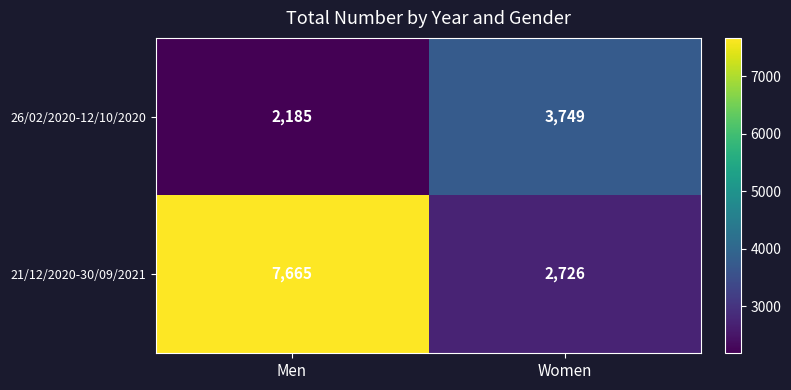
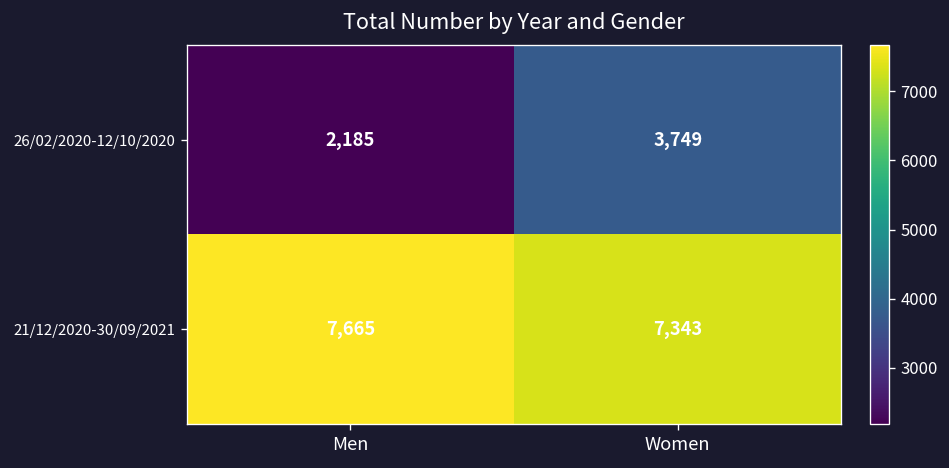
  {
    "26/02/2020-12/10/2020": {
      "Men": "2,185",
      "Women": "3,749"
    },
    "21/12/2020-30/09/2021": {
      "Men": "7,665",
-     "Women": "2,726"
+     "Women": "7,343"
    }
  }
